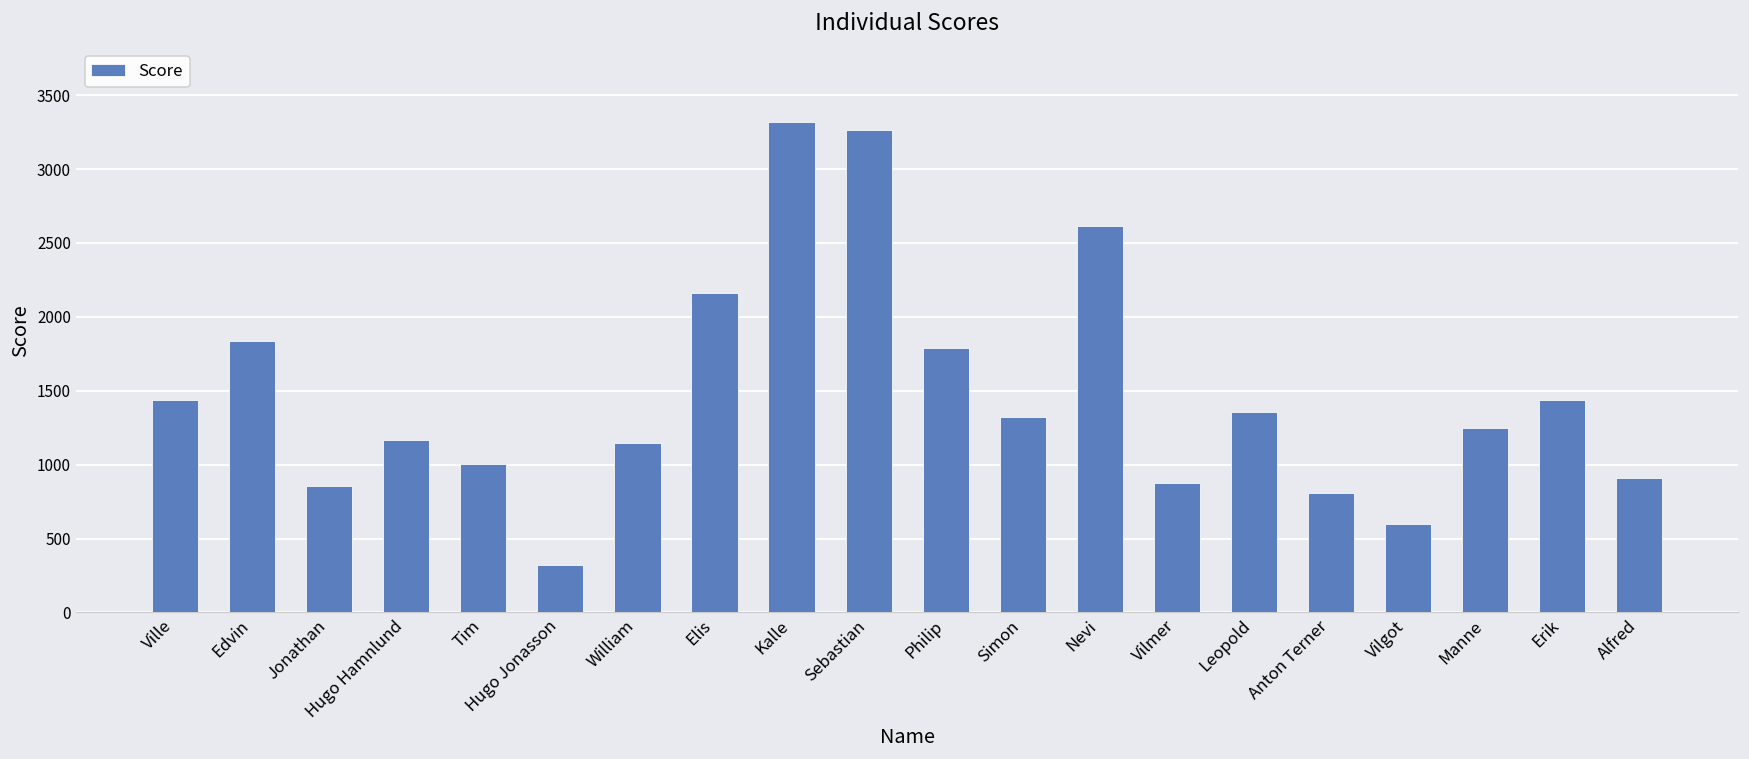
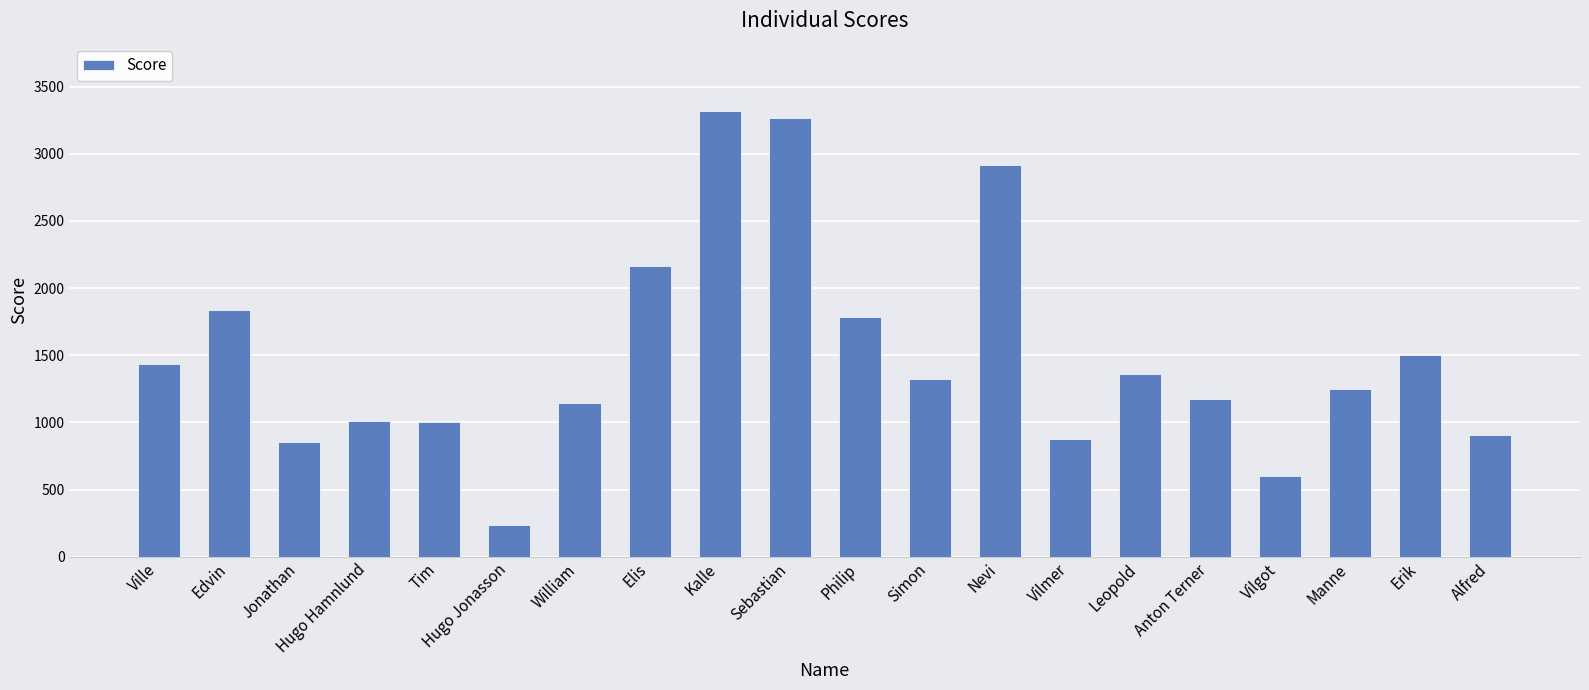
  {
    "Ville": 1440,
    "Edvin": 1830,
    "Jonathan": 860,
-   "Hugo Hamnlund": 1170,
+   "Hugo Hamnlund": 1010,
    "Tim": 1010,
-   "Hugo Jonasson": 320,
+   "Hugo Jonasson": 240,
    "William": 1150,
    "Elis": 2160,
    "Kalle": 3320,
    "Sebastian": 3270,
    "Philip": 1790,
    "Simon": 1330,
-   "Nevi": 2610,
+   "Nevi": 2920,
    "Vilmer": 880,
    "Leopold": 1360,
-   "Anton Terner": 810,
+   "Anton Terner": 1180,
    "Vilgot": 600,
    "Manne": 1250,
-   "Erik": 1440,
+   "Erik": 1500,
    "Alfred": 910
  }
